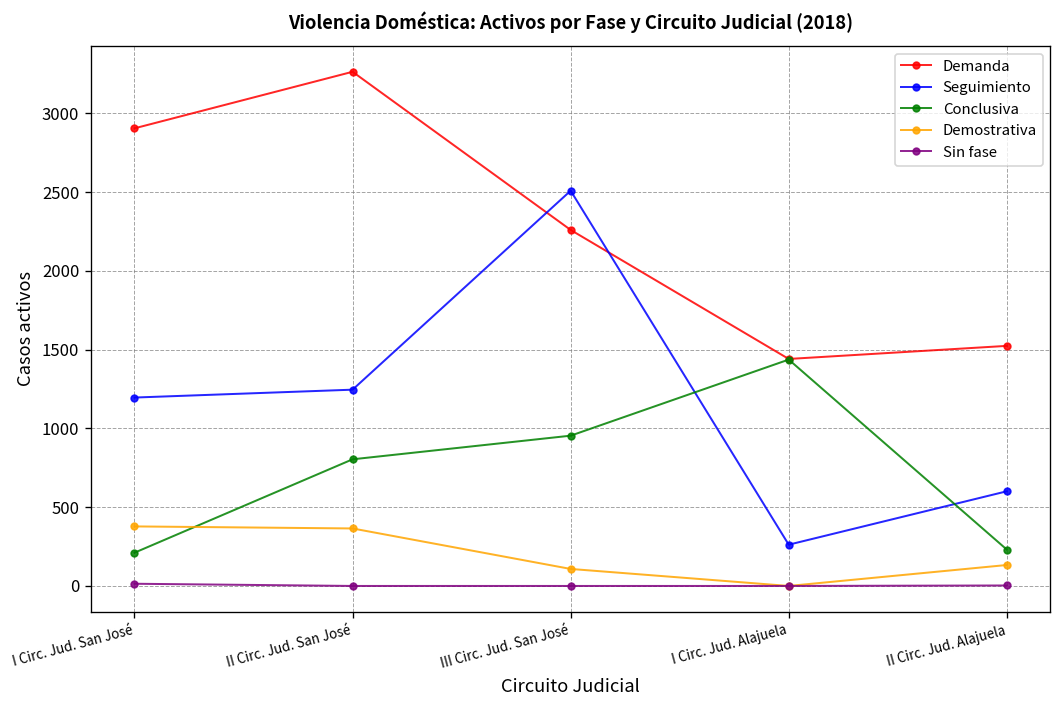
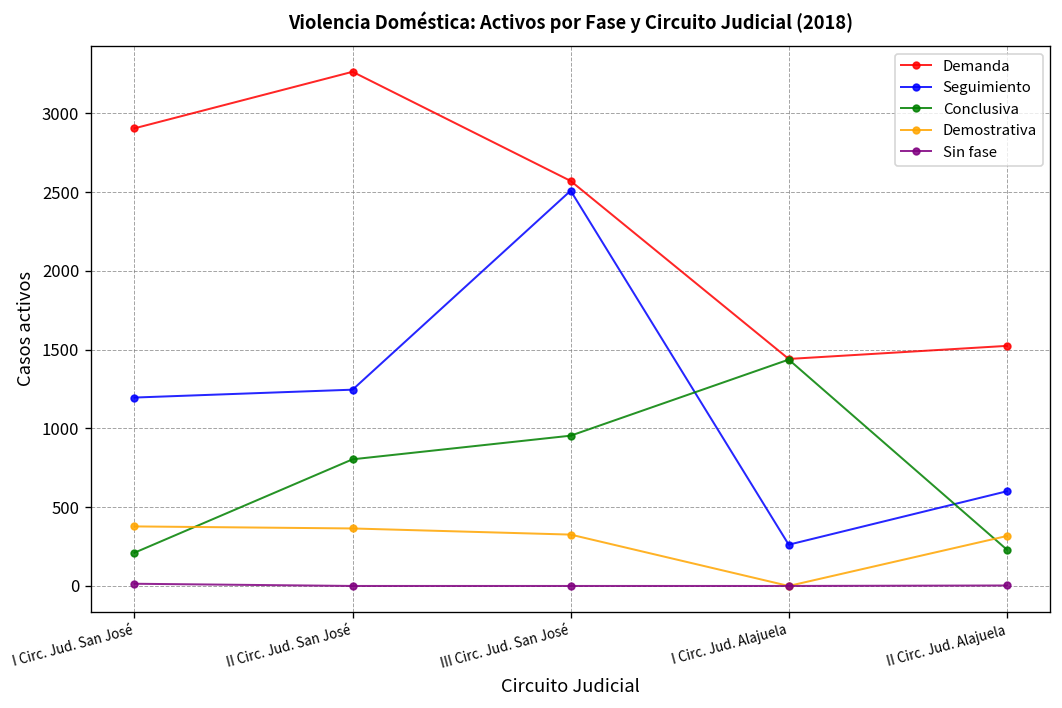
  {
    "Demanda": {
      "I Circ. Jud. San José": 2910,
      "II Circ. Jud. San José": 3260,
-     "III Circ. Jud. San José": 2260,
+     "III Circ. Jud. San José": 2570,
      "II Circ. Jud. Alajuela": 1520
    },
    "Seguimiento": {
      "I Circ. Jud. San José": 1200,
      "II Circ. Jud. San José": 1250,
      "III Circ. Jud. San José": 2510,
      "I Circ. Jud. Alajuela": 260,
      "II Circ. Jud. Alajuela": 600
    },
    "Conclusiva": {
      "I Circ. Jud. San José": 210,
      "II Circ. Jud. San José": 800,
      "III Circ. Jud. San José": 950,
      "II Circ. Jud. Alajuela": 230
    },
    "Demostrativa": {
      "I Circ. Jud. San José": 380,
      "II Circ. Jud. San José": 370,
-     "III Circ. Jud. San José": 110,
-     "II Circ. Jud. Alajuela": 130
+     "III Circ. Jud. San José": 330,
+     "II Circ. Jud. Alajuela": 320
    },
    "Sin fase": {
      "I Circ. Jud. San José": 10,
      "II Circ. Jud. San José": 0,
      "III Circ. Jud. San José": 0,
      "II Circ. Jud. Alajuela": 0
    }
  }
